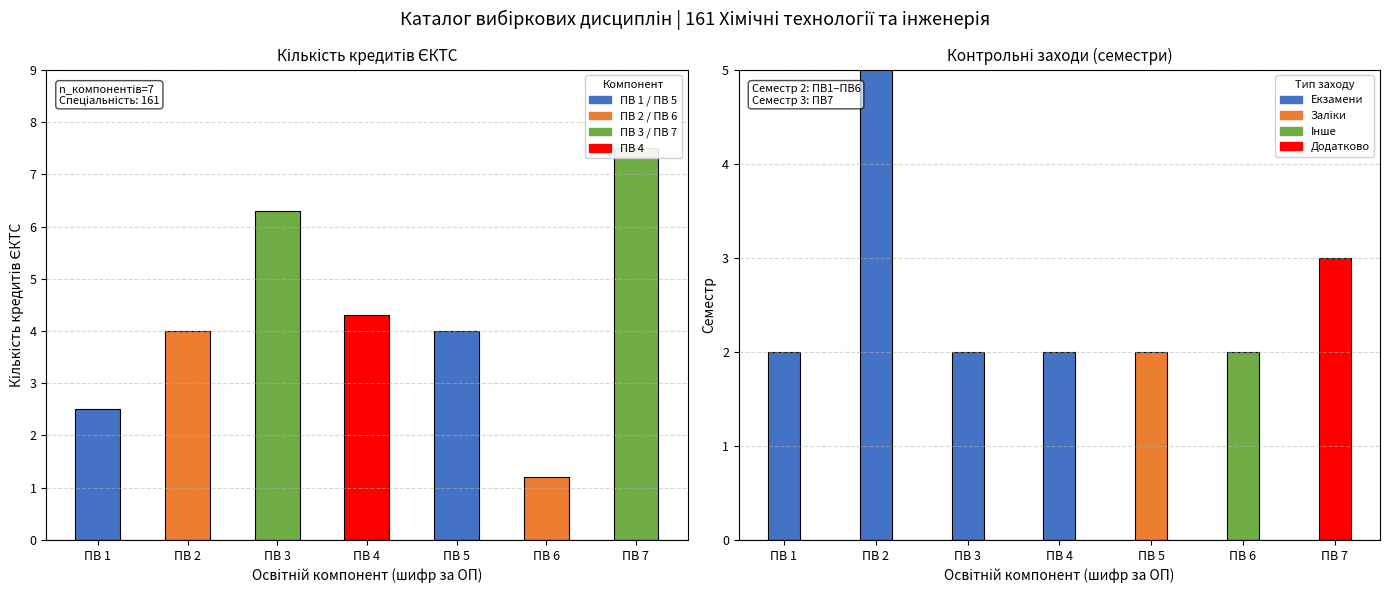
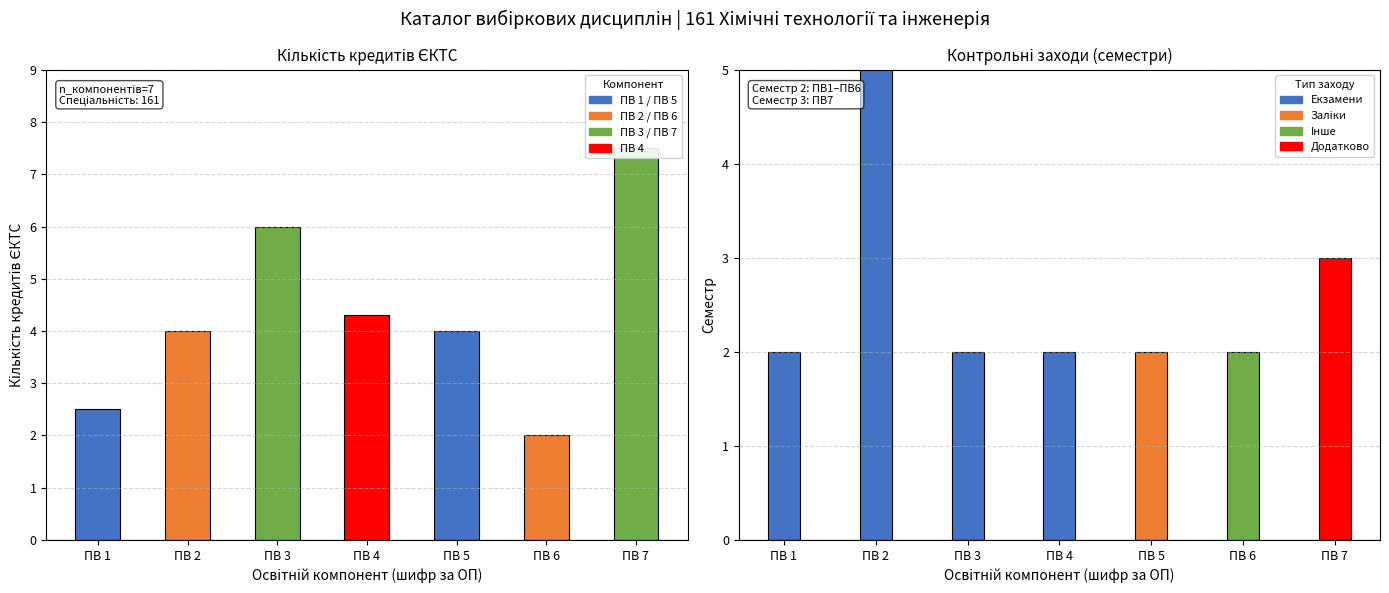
  {
    "Кількість кредитів ЄКТС": {
      "ПВ 1": 2.5,
      "ПВ 2": 4.0,
-     "ПВ 3": 6.3,
+     "ПВ 3": 6.0,
      "ПВ 4": 4.3,
      "ПВ 5": 4.0,
-     "ПВ 6": 1.2
+     "ПВ 6": 2.0
    },
    "Контрольні заходи (семестри)": {
      "Екзамени": {
        "ПВ 1": 2.0,
        "ПВ 3": 2.0,
        "ПВ 4": 2.0
      },
      "Заліки": {
        "ПВ 5": 2.0,
        "ПВ 6": 2.0,
        "ПВ 7": 3.0
      }
    }
  }
